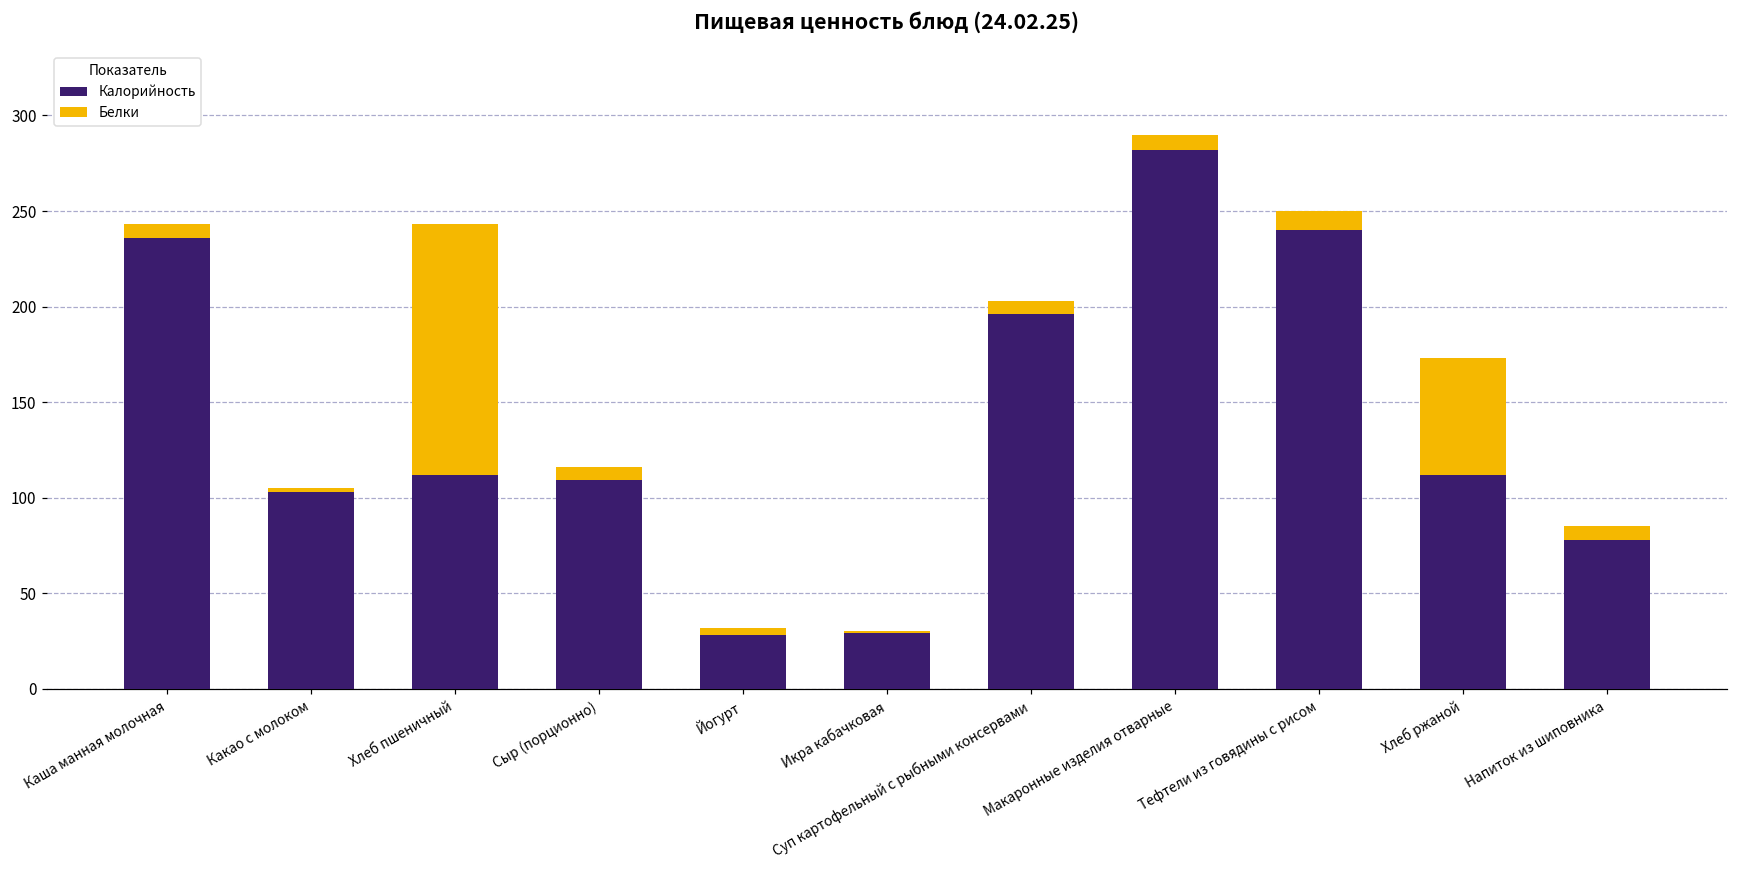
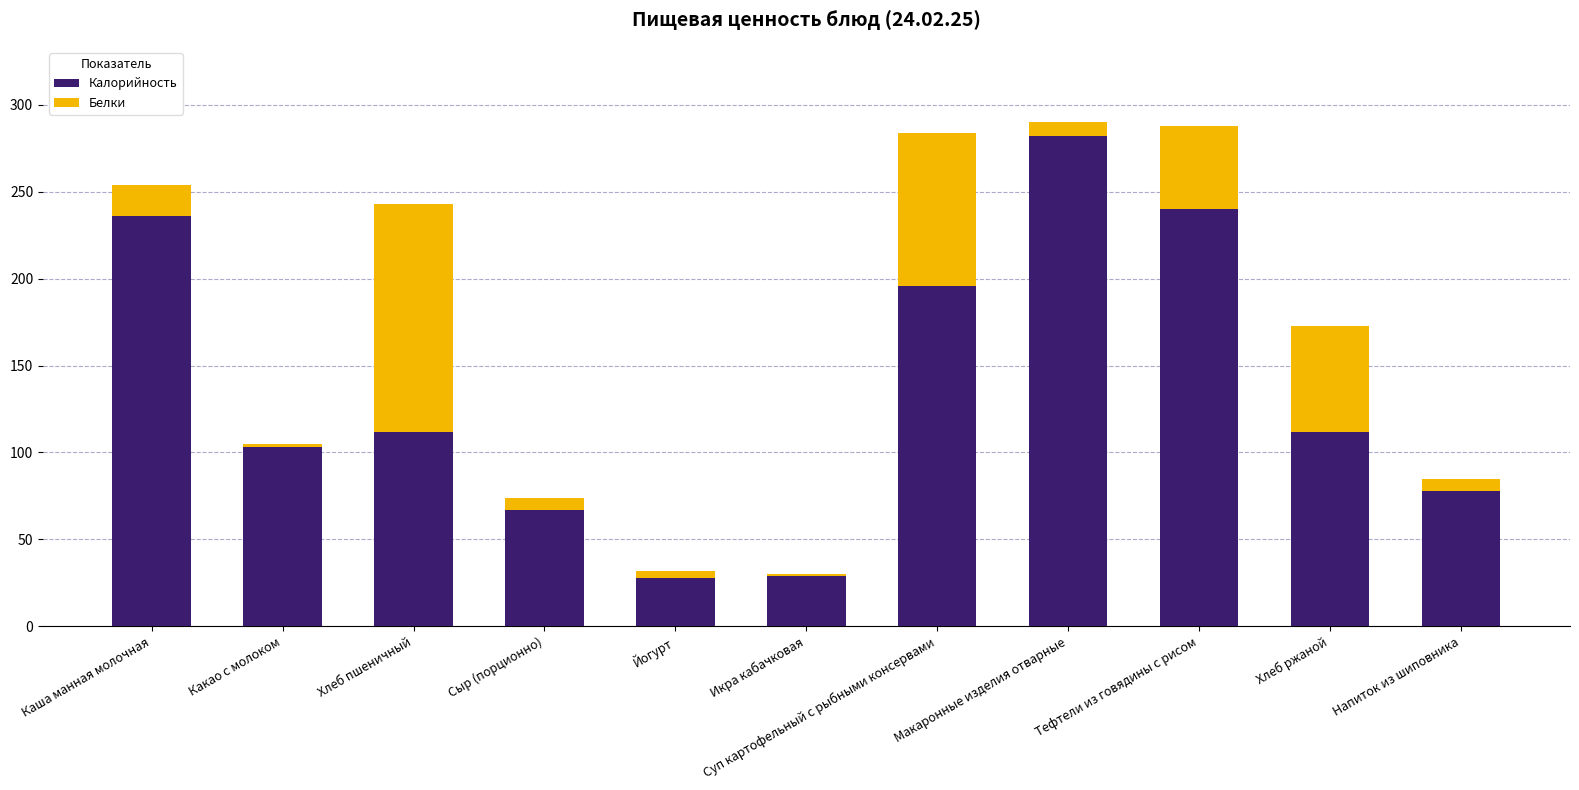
  {
    "Калорийность": {
      "Каша манная молочная": 236,
      "Какао с молоком": 103,
      "Хлеб пшеничный": 112,
-     "Сыр (порционно)": 109,
+     "Сыр (порционно)": 67,
      "Йогурт": 28,
      "Икра кабачковая": 29,
      "Суп картофельный с рыбными консервами": 196,
      "Макаронные изделия отварные": 282,
      "Тефтели из говядины с рисом": 240,
      "Хлеб ржаной": 112,
      "Напиток из шиповника": 78
    },
    "Белки": {
-     "Каша манная молочная": 7,
+     "Каша манная молочная": 18,
      "Какао с молоком": 2,
      "Хлеб пшеничный": 131,
      "Сыр (порционно)": 7,
      "Йогурт": 4,
-     "Суп картофельный с рыбными консервами": 7,
+     "Суп картофельный с рыбными консервами": 88,
      "Макаронные изделия отварные": 8,
-     "Тефтели из говядины с рисом": 10,
+     "Тефтели из говядины с рисом": 48,
      "Хлеб ржаной": 61,
      "Напиток из шиповника": 7
    }
  }
